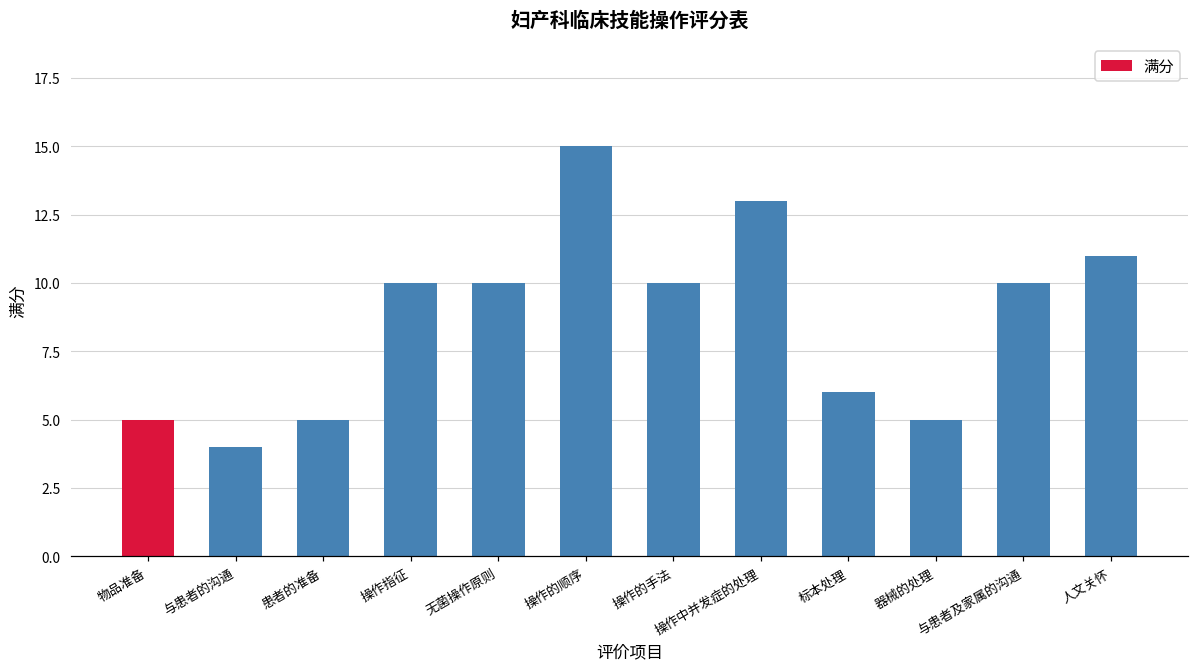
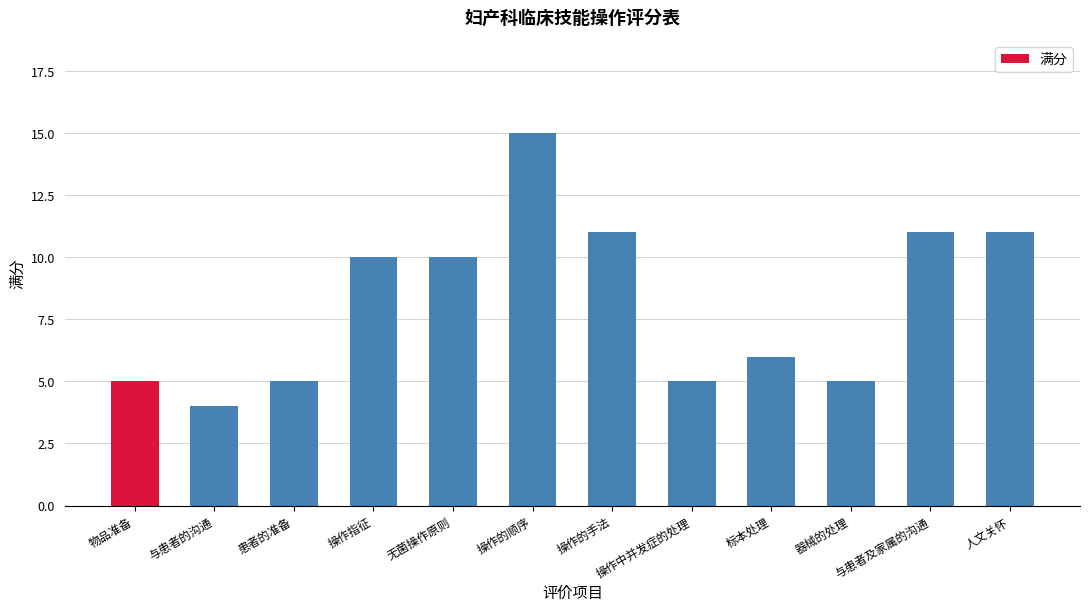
  {
    "物品准备": 5,
    "与患者的沟通": 4,
    "患者的准备": 5,
    "操作指征": 10,
    "无菌操作原则": 10,
    "操作的顺序": 15,
-   "操作的手法": 10,
-   "操作中并发症的处理": 13,
+   "操作的手法": 11,
+   "操作中并发症的处理": 5,
    "标本处理": 6,
    "器械的处理": 5,
-   "与患者及家属的沟通": 10,
+   "与患者及家属的沟通": 11,
    "人文关怀": 11
  }
